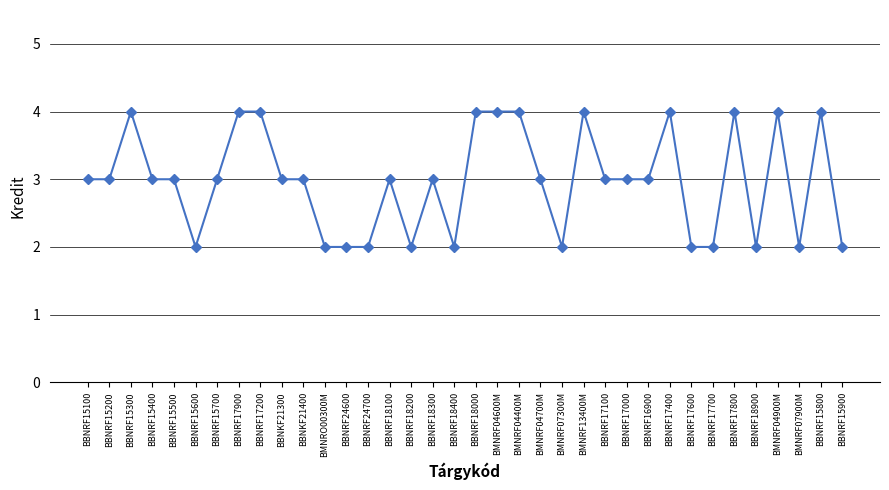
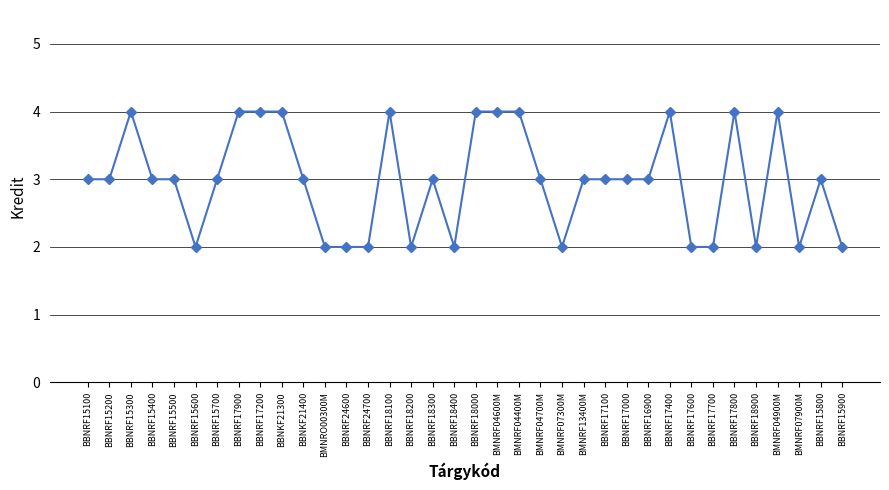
  {
    "BBNRF15100": 3,
    "BBNRF15200": 3,
    "BBNRF15300": 4,
    "BBNRF15400": 3,
    "BBNRF15500": 3,
    "BBNRF15600": 2,
    "BBNRF15700": 3,
    "BBNRF17900": 4,
    "BBNRF17200": 4,
-   "BBNKF21300": 3,
+   "BBNKF21300": 4,
    "BBNKF21400": 3,
    "BMNRO00300M": 2,
    "BBNRF24600": 2,
    "BBNRF24700": 2,
-   "BBNRF18100": 3,
+   "BBNRF18100": 4,
    "BBNRF18200": 2,
    "BBNRF18300": 3,
    "BBNRF18400": 2,
    "BBNRF18000": 4,
    "BMNRF04600M": 4,
    "BMNRF04400M": 4,
    "BMNRF04700M": 3,
    "BMNRF07300M": 2,
-   "BMNRF13400M": 4,
+   "BMNRF13400M": 3,
    "BBNRF17100": 3,
    "BBNRF17000": 3,
    "BBNRF16900": 3,
    "BBNRF17400": 4,
    "BBNRF17600": 2,
    "BBNRF17700": 2,
    "BBNRF17800": 4,
    "BBNRF18900": 2,
    "BMNRF04900M": 4,
    "BMNRF07900M": 2,
-   "BBNRF15800": 4,
+   "BBNRF15800": 3,
    "BBNRF15900": 2
  }
